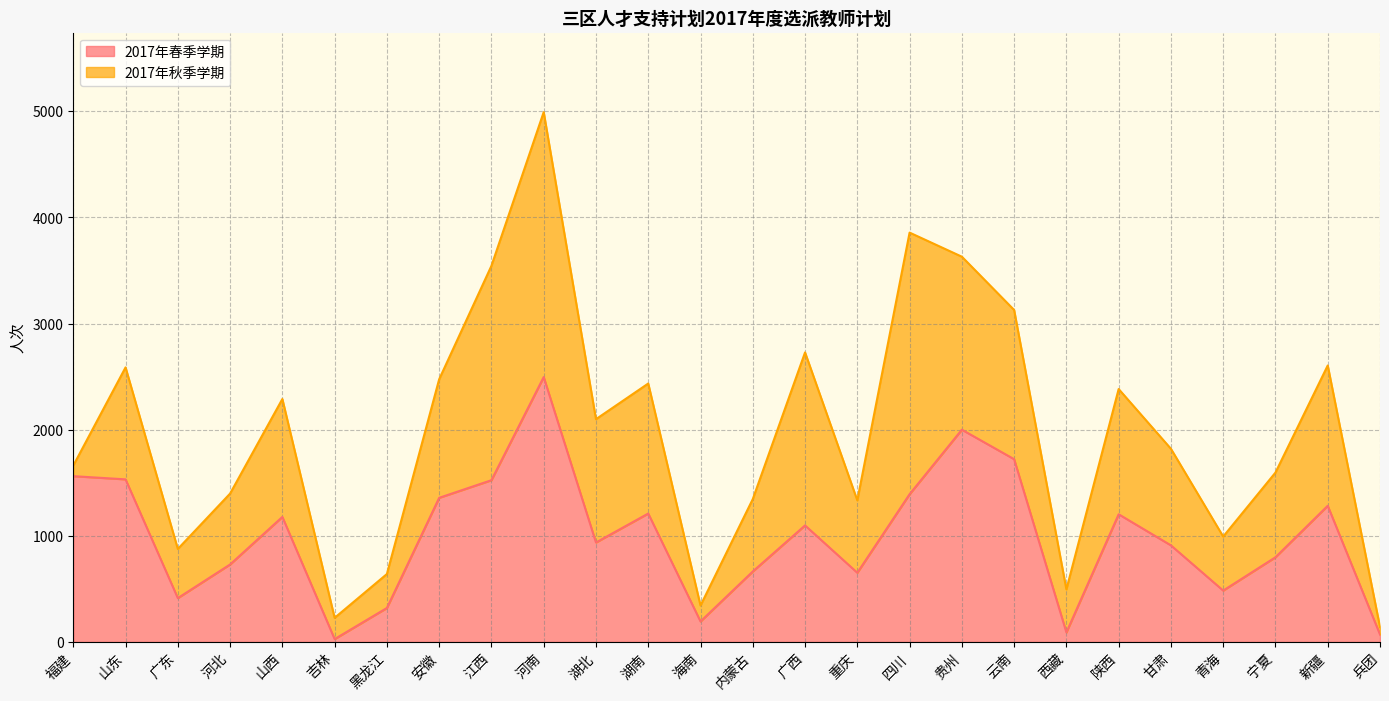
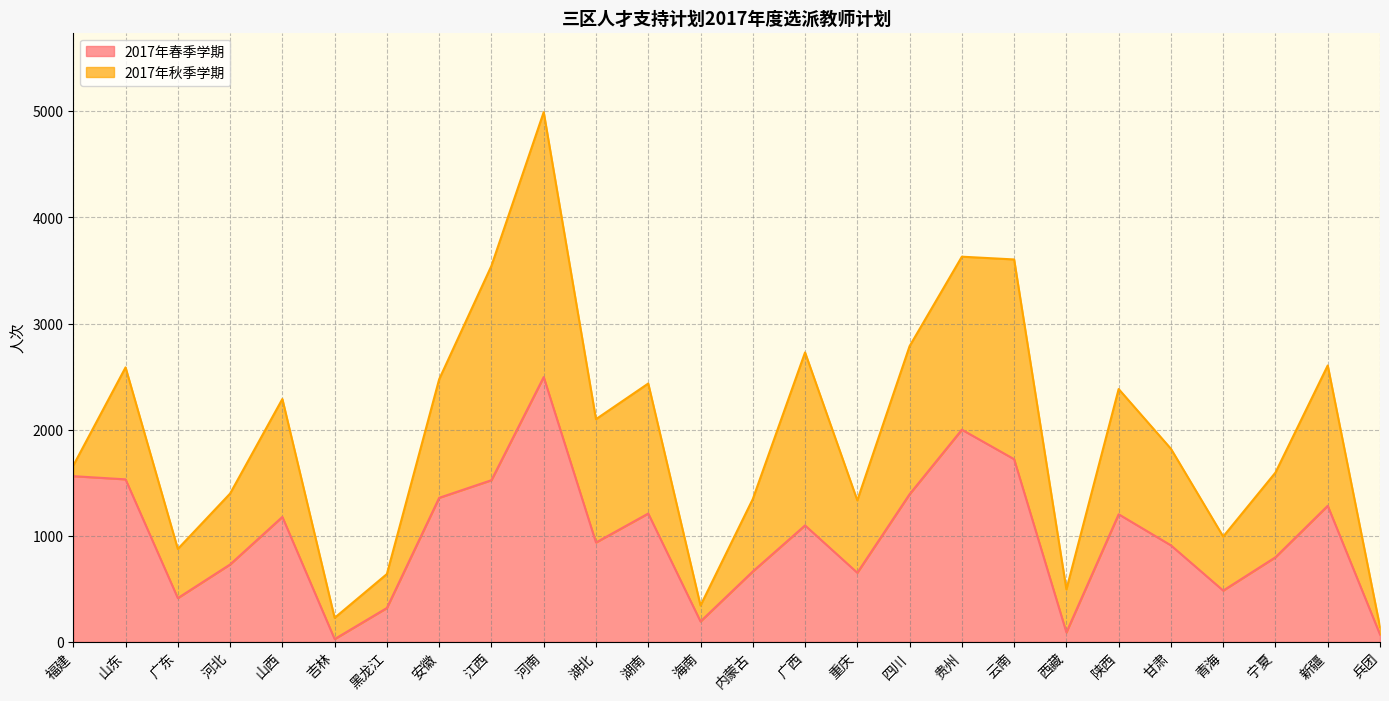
  {
    "2017年春季学期": {
      "福建": 1560,
      "山东": 1530,
      "广东": 410,
      "河北": 730,
      "山西": 1180,
      "吉林": 30,
      "黑龙江": 320,
      "安徽": 1360,
      "江西": 1520,
      "河南": 2500,
      "湖北": 940,
      "湖南": 1210,
      "海南": 190,
      "内蒙古": 660,
      "广西": 1100,
      "重庆": 650,
      "四川": 1390,
      "贵州": 2000,
      "云南": 1720,
      "西藏": 90,
      "陕西": 1200,
      "甘肃": 910,
      "青海": 480,
      "宁夏": 800,
      "新疆": 1280,
      "兵团": 70
    },
    "2017年秋季学期": {
      "福建": 100,
      "山东": 1060,
      "广东": 460,
      "河北": 670,
      "山西": 1110,
      "吉林": 200,
      "黑龙江": 320,
      "安徽": 1120,
      "江西": 2020,
      "河南": 2500,
      "湖北": 1160,
      "湖南": 1230,
      "海南": 150,
      "内蒙古": 680,
      "广西": 1630,
      "重庆": 680,
-     "四川": 2470,
+     "四川": 1400,
      "贵州": 1630,
-     "云南": 1410,
+     "云南": 1880,
      "西藏": 410,
      "陕西": 1180,
      "甘肃": 910,
      "青海": 510,
      "宁夏": 800,
      "新疆": 1320,
      "兵团": 70
    }
  }
